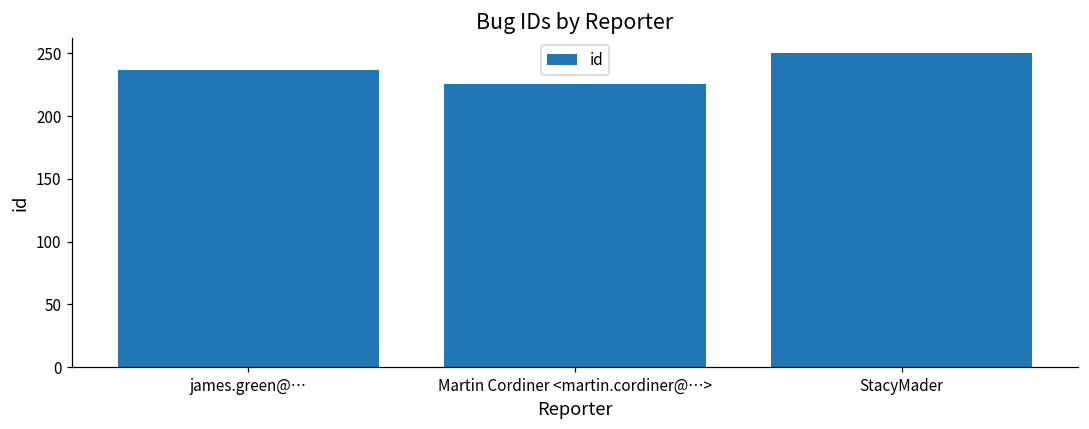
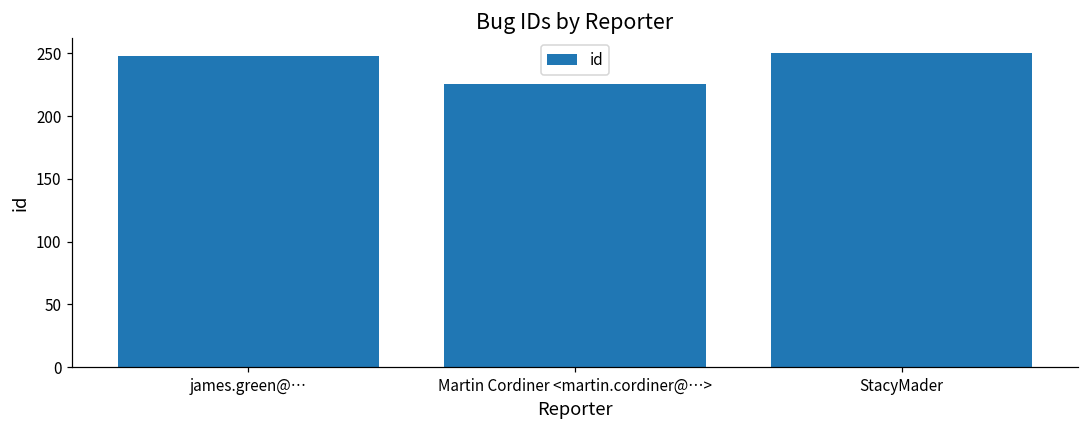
  {
-   "james.green@…": 237,
+   "james.green@…": 248,
    "Martin Cordiner <martin.cordiner@…>": 226,
    "StacyMader": 250
  }
